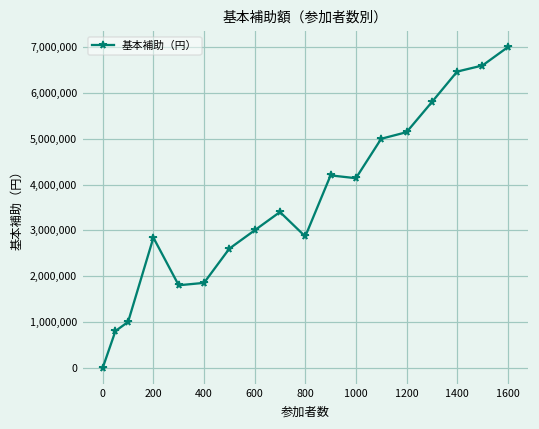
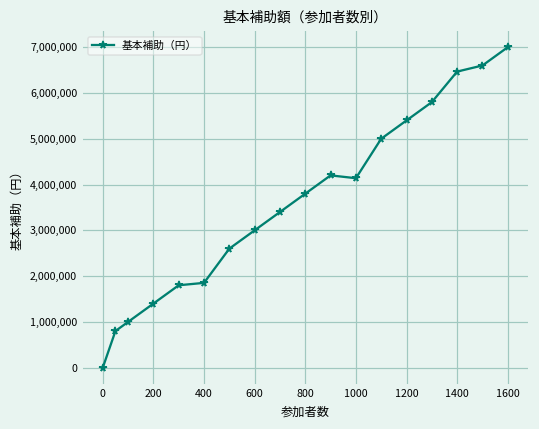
  {
    "0": "0",
-   "200": "2,800,000",
+   "200": "1,400,000",
    "400": "1,900,000",
    "600": "3,000,000",
-   "800": "2,900,000",
+   "800": "3,800,000",
    "1000": "4,100,000",
-   "1200": "5,100,000",
+   "1200": "5,400,000",
    "1400": "6,500,000",
    "1600": "7,000,000"
  }
